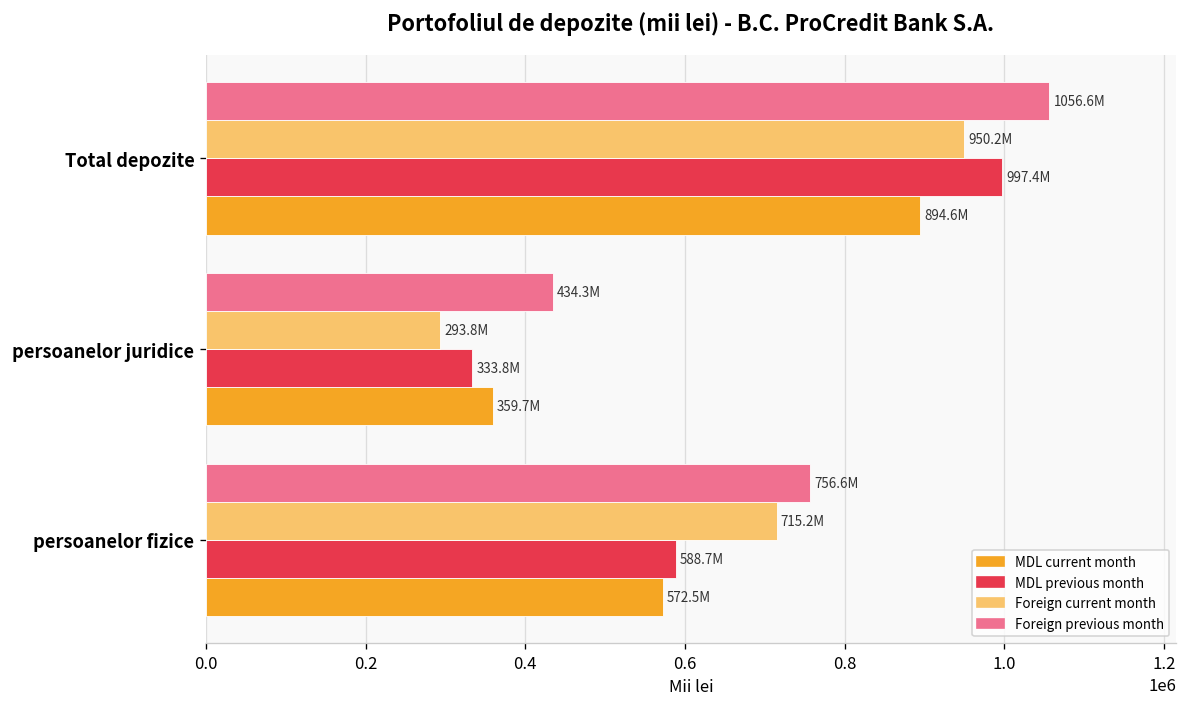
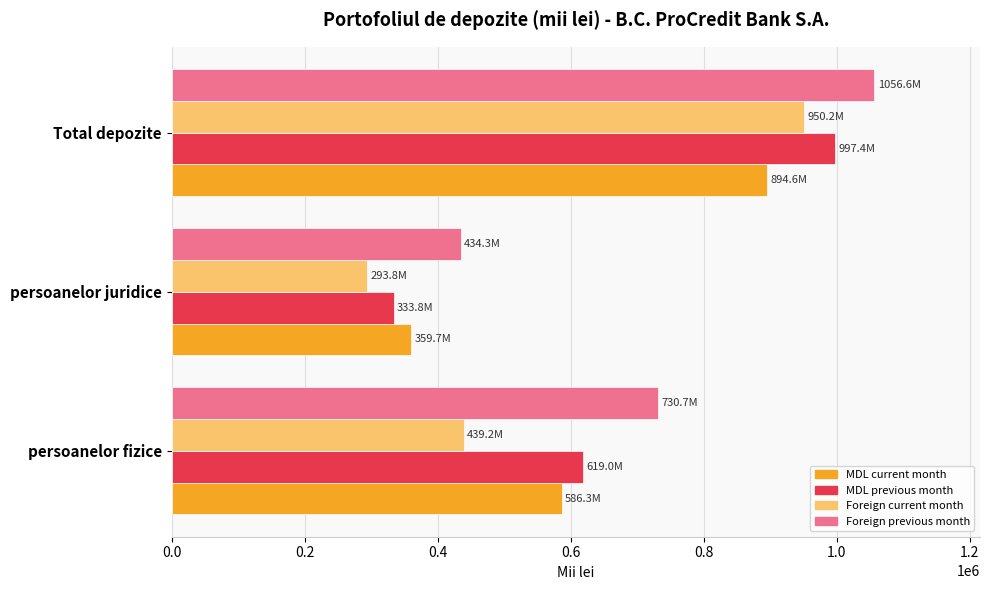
  {
    "MDL current month": {
      "Total depozite": "894.6M",
      "persoanelor juridice": "359.7M",
-     "persoanelor fizice": "572.5M"
+     "persoanelor fizice": "586.3M"
    },
    "MDL previous month": {
      "Total depozite": "997.4M",
      "persoanelor juridice": "333.8M",
-     "persoanelor fizice": "588.7M"
+     "persoanelor fizice": "619.0M"
    },
    "Foreign current month": {
      "Total depozite": "950.2M",
      "persoanelor juridice": "293.8M",
-     "persoanelor fizice": "715.2M"
+     "persoanelor fizice": "439.2M"
    },
    "Foreign previous month": {
      "Total depozite": "1056.6M",
      "persoanelor juridice": "434.3M",
-     "persoanelor fizice": "756.6M"
+     "persoanelor fizice": "730.7M"
    }
  }
